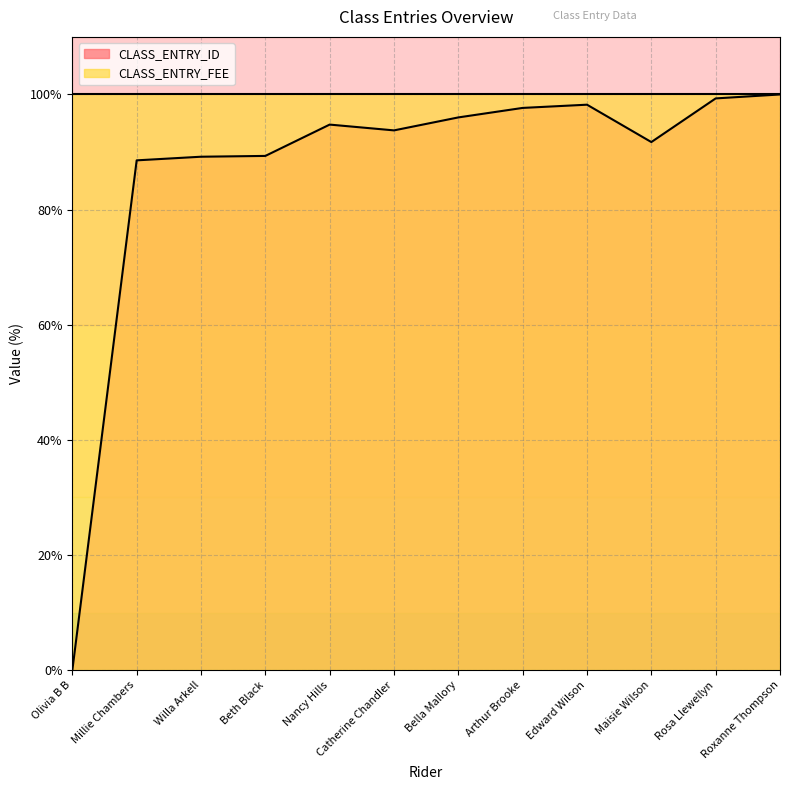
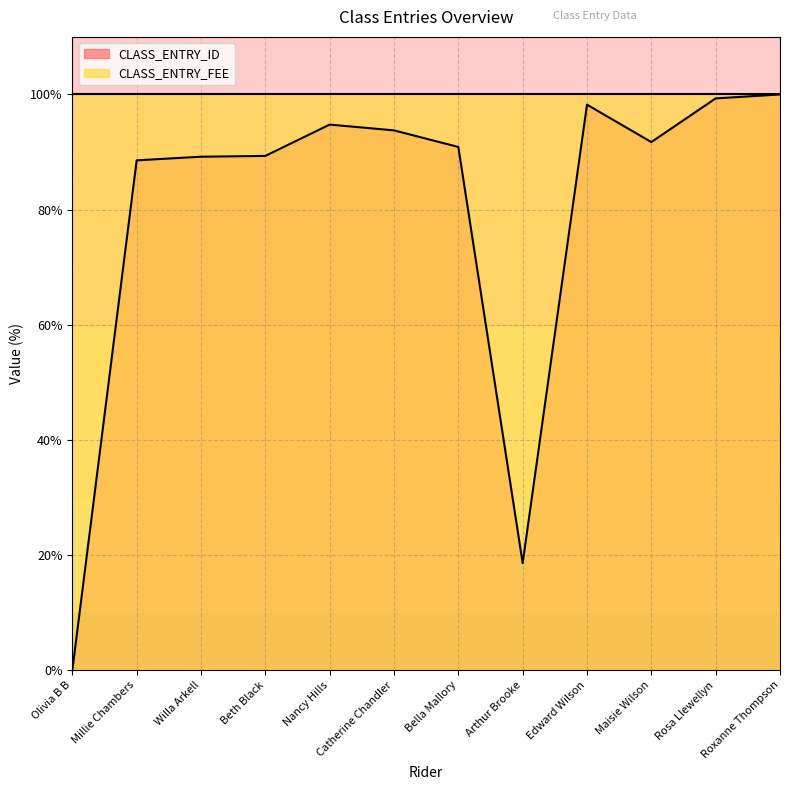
  {
    "CLASS_ENTRY_ID": {
      "Olivia B B": "0%",
      "Millie Chambers": "89%",
      "Willa Arkell": "89%",
      "Beth Black": "89%",
      "Nancy Hills": "95%",
      "Catherine Chandler": "94%",
-     "Bella Mallory": "96%",
-     "Arthur Brooke": "98%",
+     "Bella Mallory": "91%",
+     "Arthur Brooke": "19%",
      "Edward Wilson": "98%",
      "Maisie Wilson": "92%",
      "Rosa Llewellyn": "99%"
    },
    "CLASS_ENTRY_FEE": {
      "Olivia B B": "100%",
      "Millie Chambers": "100%",
      "Willa Arkell": "100%",
      "Beth Black": "100%",
      "Nancy Hills": "100%",
      "Catherine Chandler": "100%",
      "Bella Mallory": "100%",
      "Arthur Brooke": "100%",
      "Edward Wilson": "100%",
      "Maisie Wilson": "100%",
      "Rosa Llewellyn": "100%"
    }
  }
